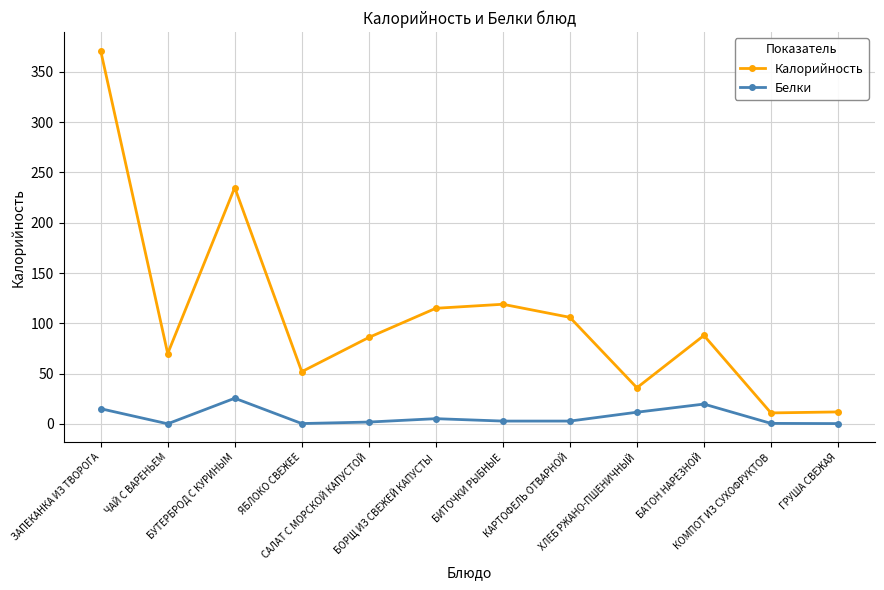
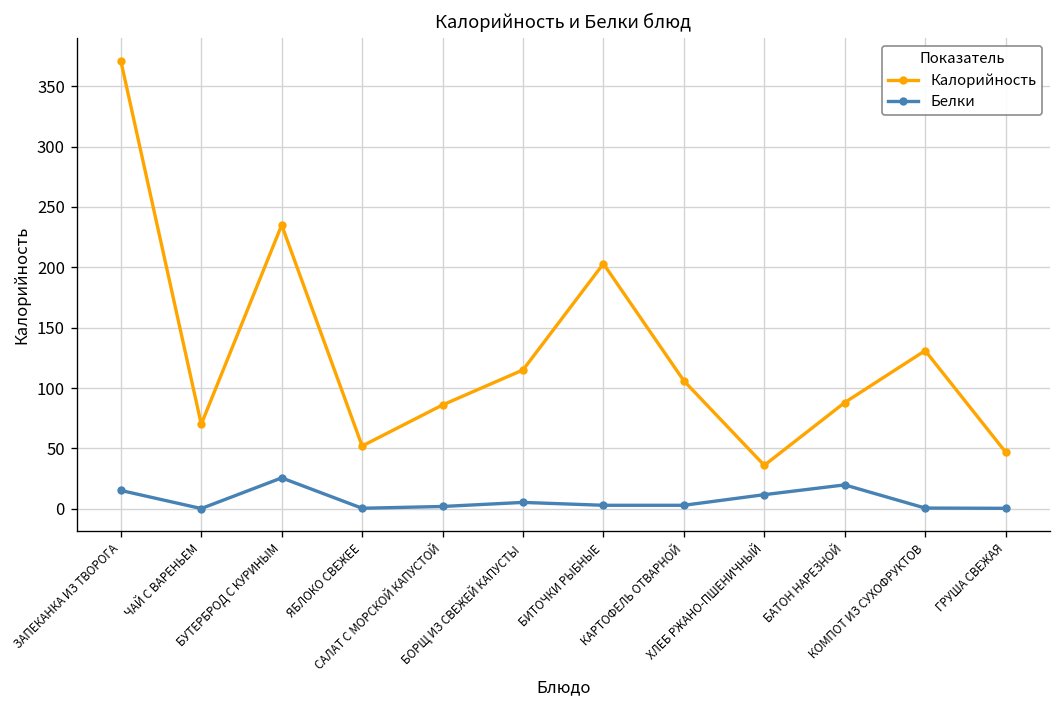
  {
    "Калорийность": {
      "ЗАПЕКАНКА ИЗ ТВОРОГА": 371,
      "ЧАЙ С ВАРЕНЬЕМ": 70,
      "БУТЕРБРОД С КУРИНЫМ": 235,
      "ЯБЛОКО СВЕЖЕЕ": 52,
      "САЛАТ С МОРСКОЙ КАПУСТОЙ": 86,
      "БОРЩ ИЗ СВЕЖЕЙ КАПУСТЫ": 115,
-     "БИТОЧКИ РЫБНЫЕ": 119,
+     "БИТОЧКИ РЫБНЫЕ": 203,
      "КАРТОФЕЛЬ ОТВАРНОЙ": 106,
      "ХЛЕБ РЖАНО-ПШЕНИЧНЫЙ": 36,
      "БАТОН НАРЕЗНОЙ": 88,
-     "КОМПОТ ИЗ СУХОФРУКТОВ": 11,
-     "ГРУША СВЕЖАЯ": 12
+     "КОМПОТ ИЗ СУХОФРУКТОВ": 131,
+     "ГРУША СВЕЖАЯ": 47
    },
    "Белки": {
      "ЗАПЕКАНКА ИЗ ТВОРОГА": 15,
      "ЧАЙ С ВАРЕНЬЕМ": 0,
      "БУТЕРБРОД С КУРИНЫМ": 26,
      "ЯБЛОКО СВЕЖЕЕ": 0,
      "САЛАТ С МОРСКОЙ КАПУСТОЙ": 2,
      "БОРЩ ИЗ СВЕЖЕЙ КАПУСТЫ": 5,
      "БИТОЧКИ РЫБНЫЕ": 3,
      "КАРТОФЕЛЬ ОТВАРНОЙ": 3,
      "ХЛЕБ РЖАНО-ПШЕНИЧНЫЙ": 12,
      "БАТОН НАРЕЗНОЙ": 20,
      "КОМПОТ ИЗ СУХОФРУКТОВ": 1,
      "ГРУША СВЕЖАЯ": 0
    }
  }
